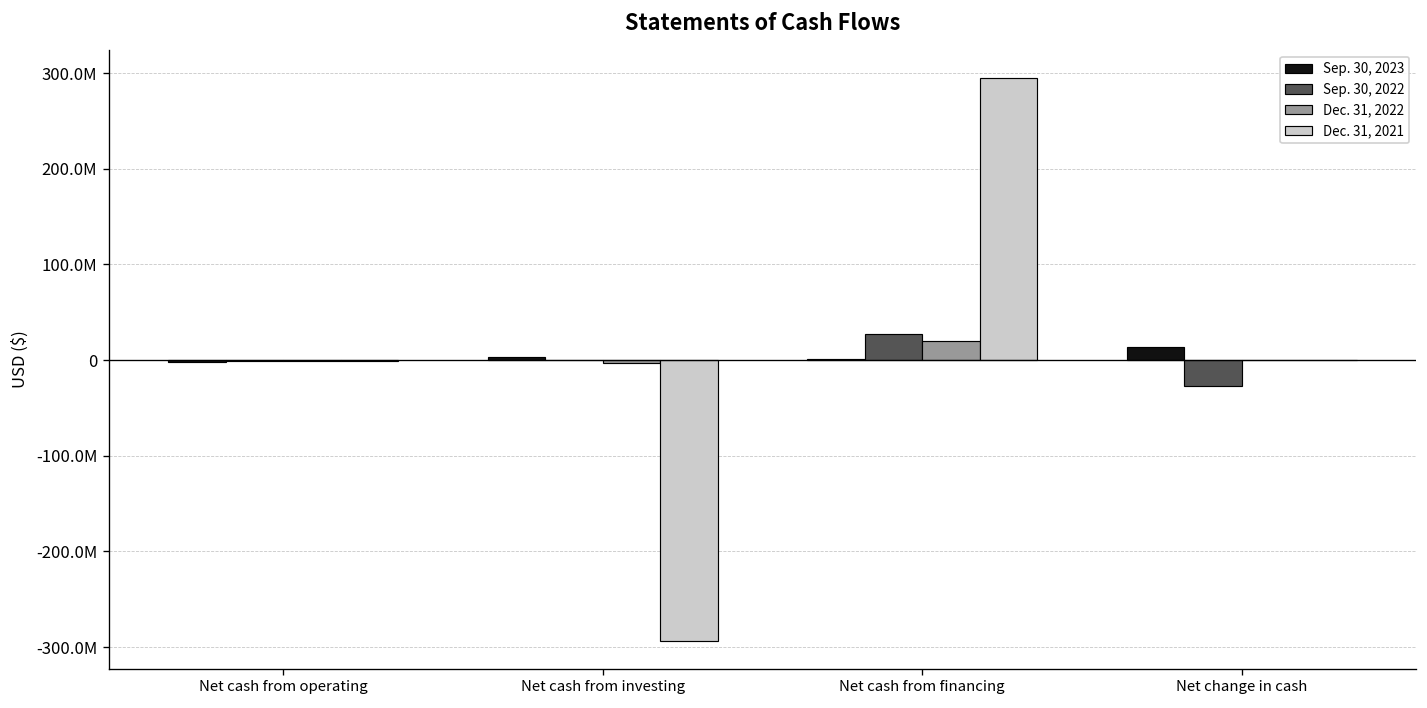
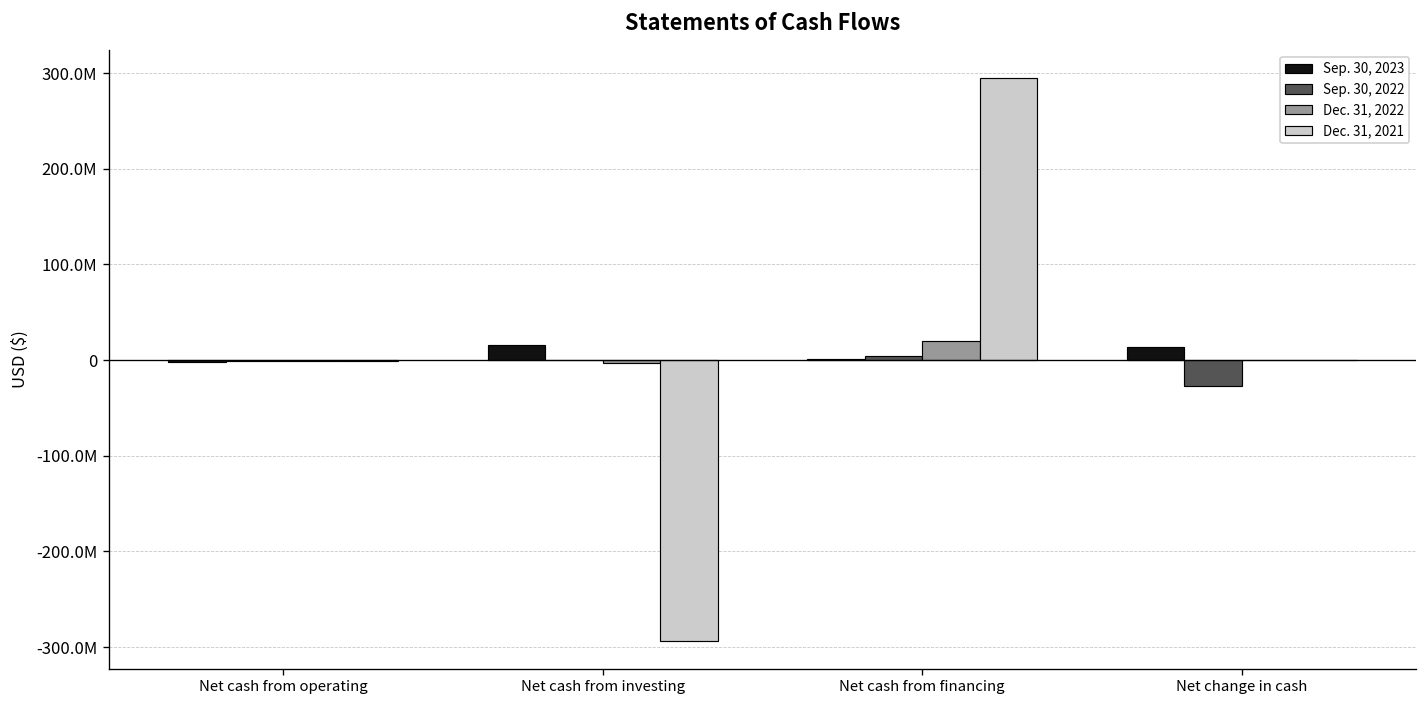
  {
    "Sep. 30, 2023": {
-     "Net cash from investing": 0,
+     "Net cash from investing": 20000000,
      "Net change in cash": 10000000
    },
    "Sep. 30, 2022": {
      "Net cash from investing": 0,
-     "Net cash from financing": 30000000,
+     "Net cash from financing": 0,
      "Net change in cash": -30000000
    },
    "Dec. 31, 2022": {
      "Net cash from financing": 20000000
    },
    "Dec. 31, 2021": {
      "Net cash from investing": -290000000,
      "Net cash from financing": 290000000
    }
  }
